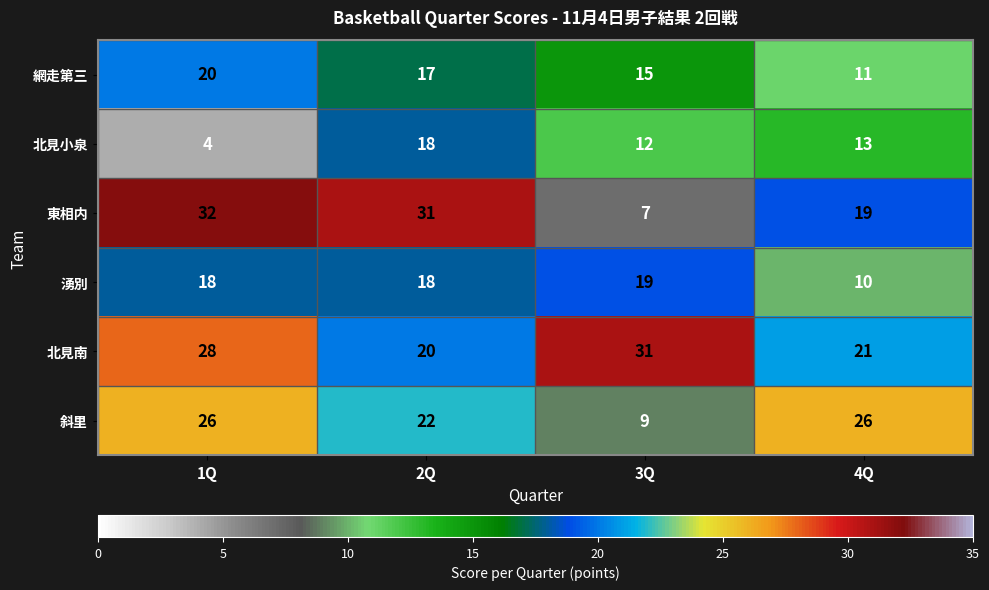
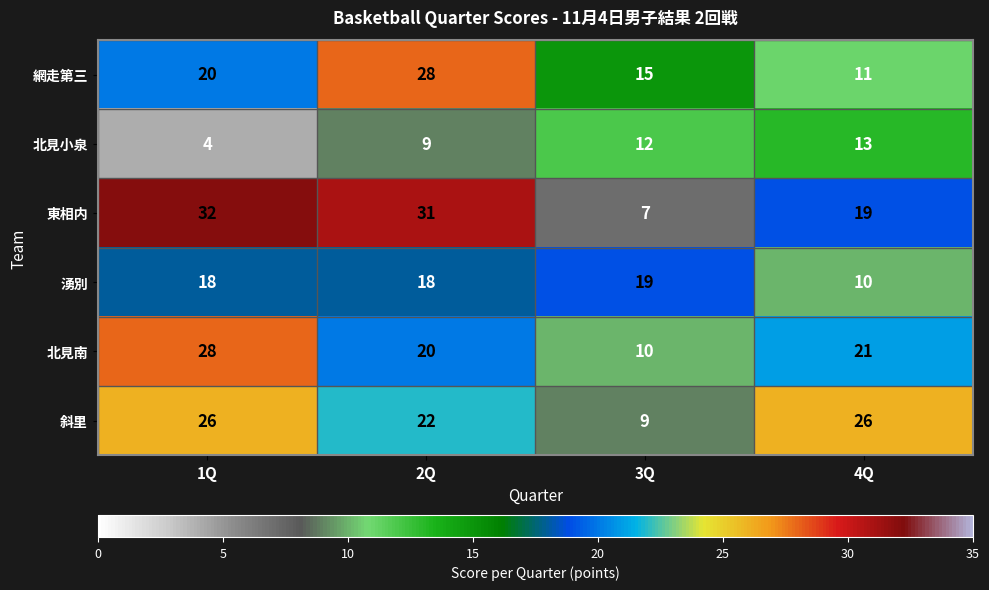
  {
    "網走第三": {
      "1Q": 20,
-     "2Q": 17,
+     "2Q": 28,
      "3Q": 15,
      "4Q": 11
    },
    "北見小泉": {
      "1Q": 4,
-     "2Q": 18,
+     "2Q": 9,
      "3Q": 12,
      "4Q": 13
    },
    "東相内": {
      "1Q": 32,
      "2Q": 31,
      "3Q": 7,
      "4Q": 19
    },
    "湧別": {
      "1Q": 18,
      "2Q": 18,
      "3Q": 19,
      "4Q": 10
    },
    "北見南": {
      "1Q": 28,
      "2Q": 20,
-     "3Q": 31,
+     "3Q": 10,
      "4Q": 21
    },
    "斜里": {
      "1Q": 26,
      "2Q": 22,
      "3Q": 9,
      "4Q": 26
    }
  }
